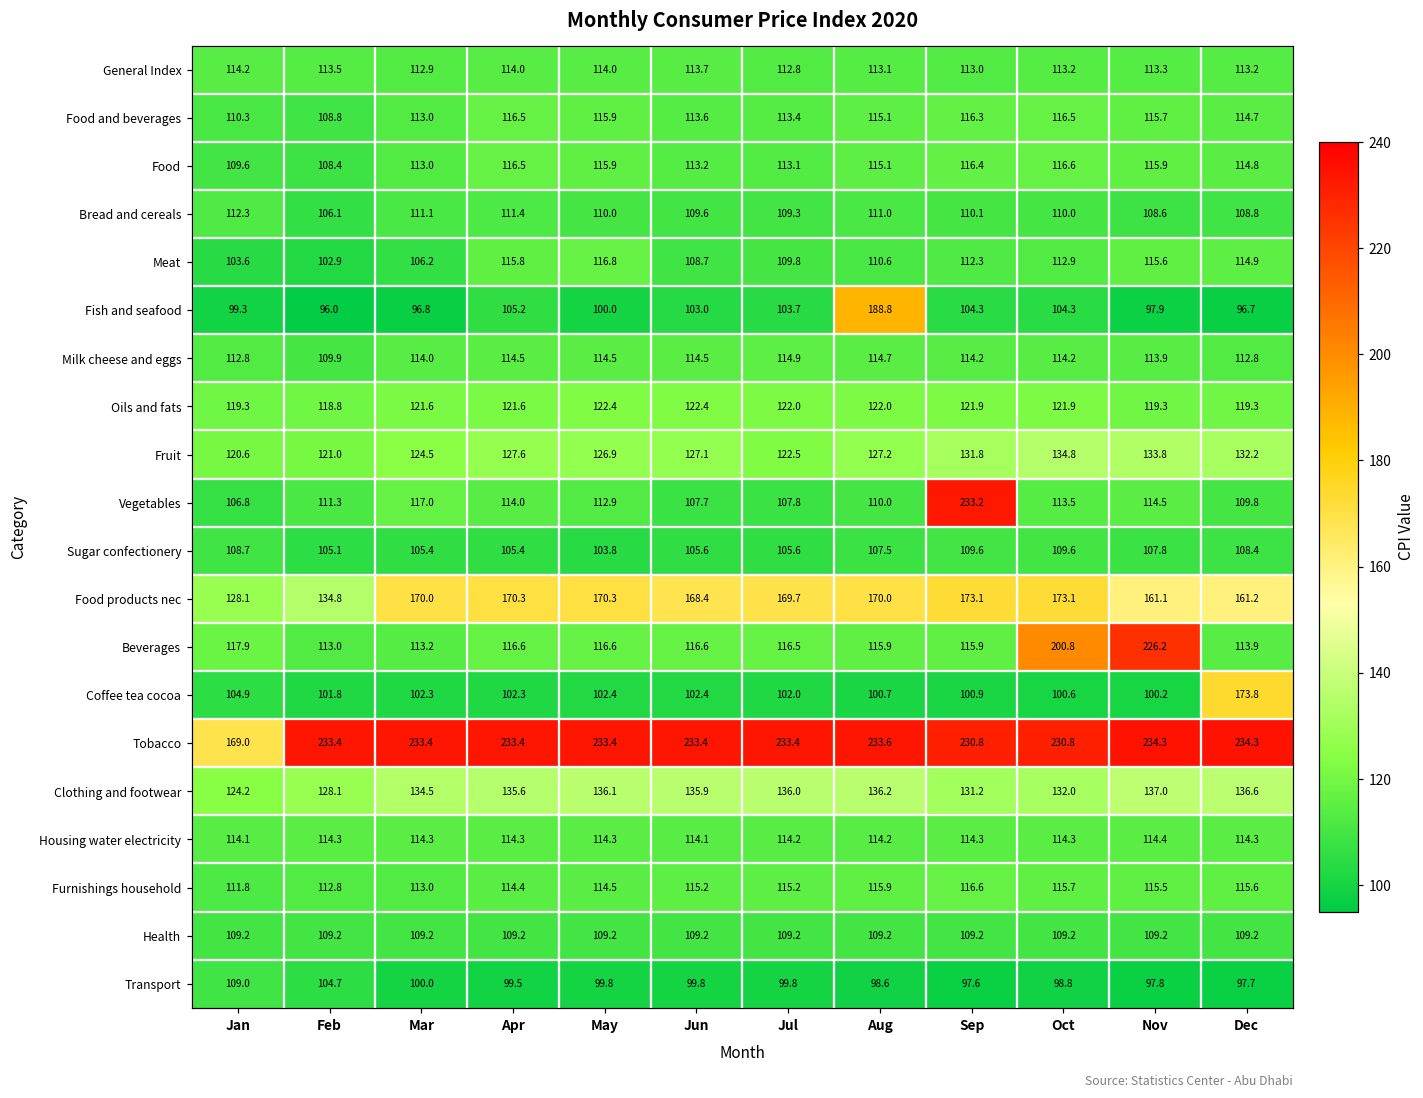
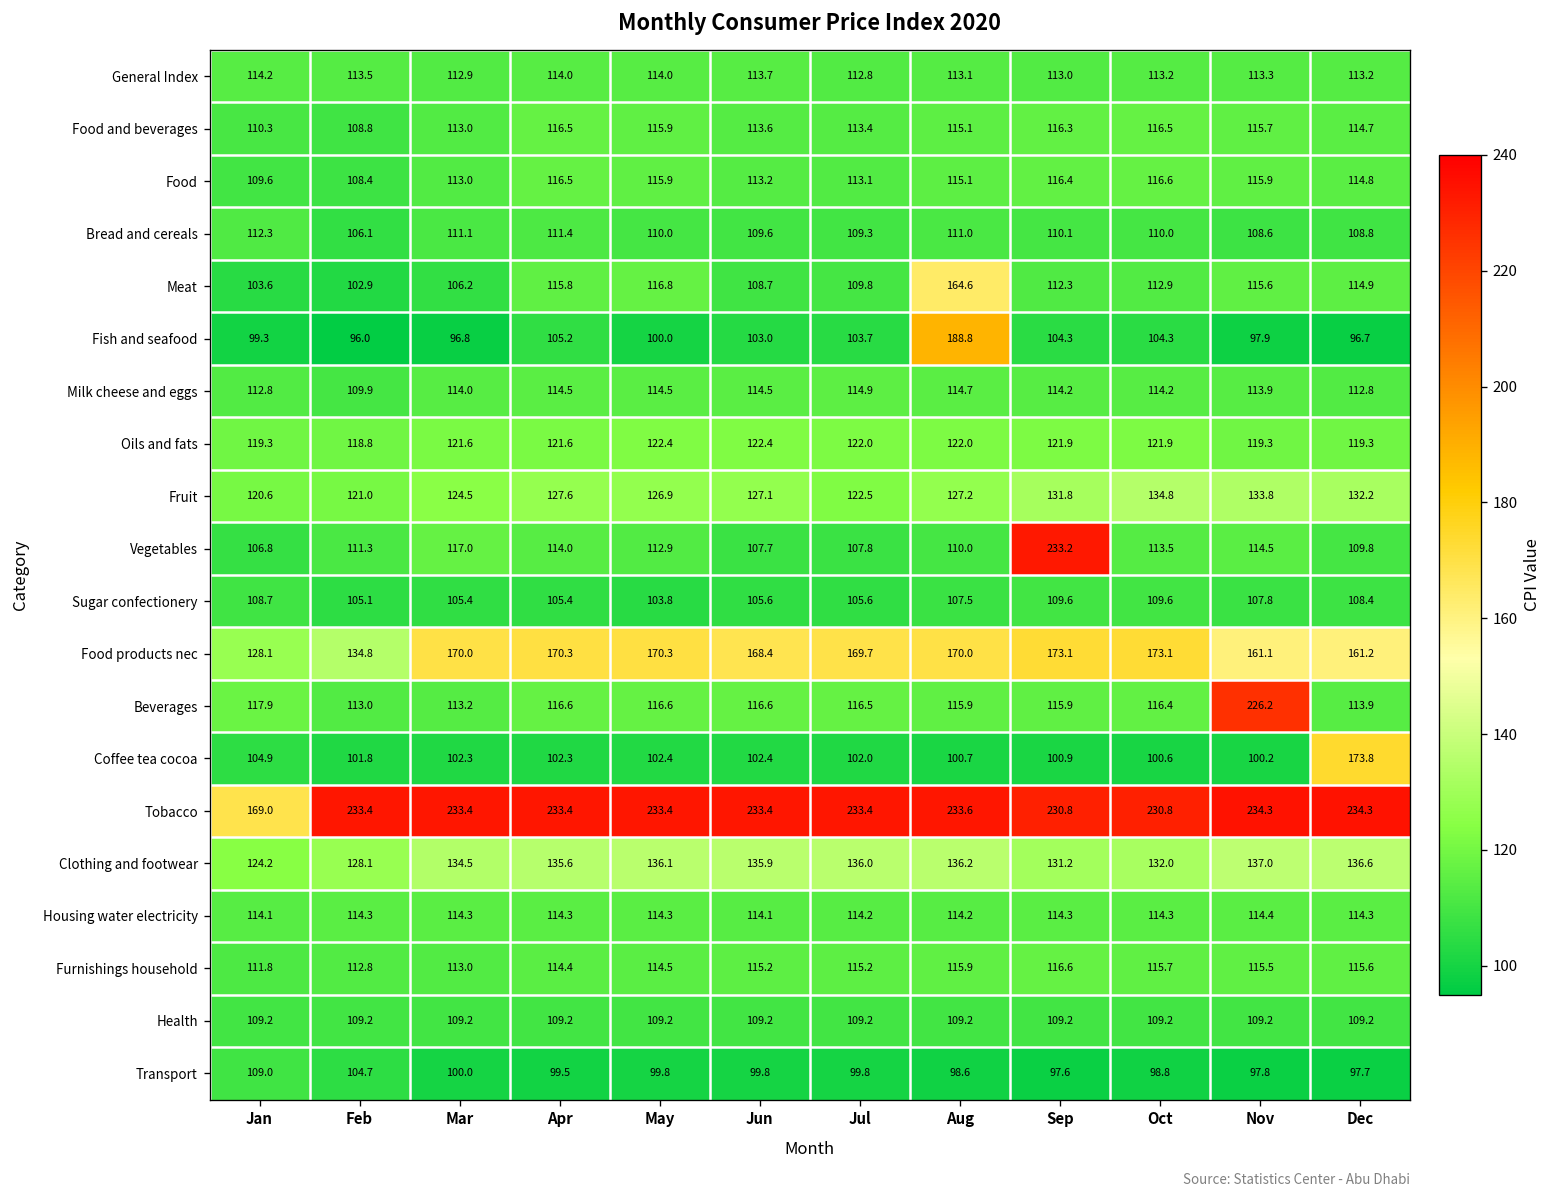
  {
    "Meat": {
      "Jan": 103.6,
      "Feb": 102.9,
      "Mar": 106.2,
      "Apr": 115.8,
      "May": 116.8,
      "Jun": 108.7,
      "Jul": 109.8,
-     "Aug": 110.6,
+     "Aug": 164.6,
      "Sep": 112.3,
      "Oct": 112.9,
      "Nov": 115.6,
      "Dec": 114.9
    },
    "Beverages": {
      "Jan": 117.9,
      "Feb": 113.0,
      "Mar": 113.2,
      "Apr": 116.6,
      "May": 116.6,
      "Jun": 116.6,
      "Jul": 116.5,
      "Aug": 115.9,
      "Sep": 115.9,
-     "Oct": 200.8,
+     "Oct": 116.4,
      "Nov": 226.2,
      "Dec": 113.9
    }
  }
